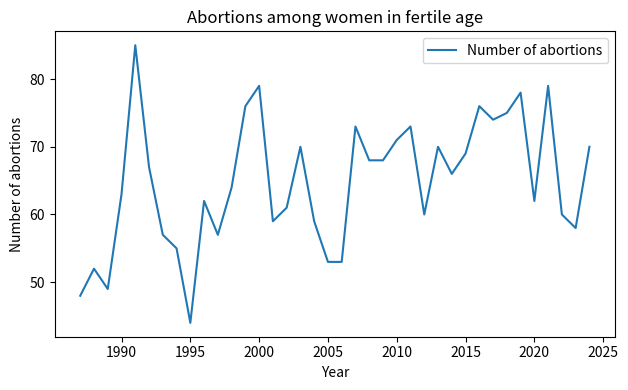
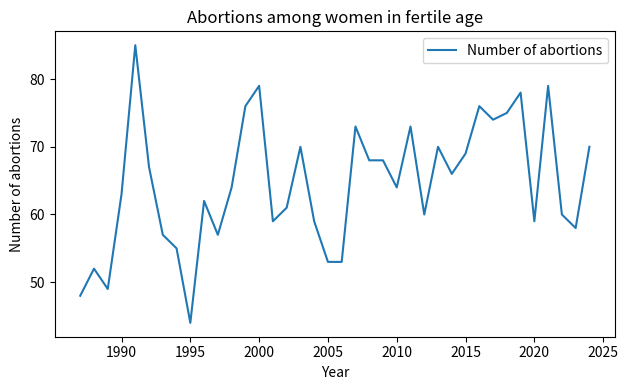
  {
    "1990": 63,
    "1995": 44,
    "2000": 79,
    "2005": 53,
-   "2010": 71,
+   "2010": 64,
    "2015": 69,
-   "2020": 62
+   "2020": 59
  }
